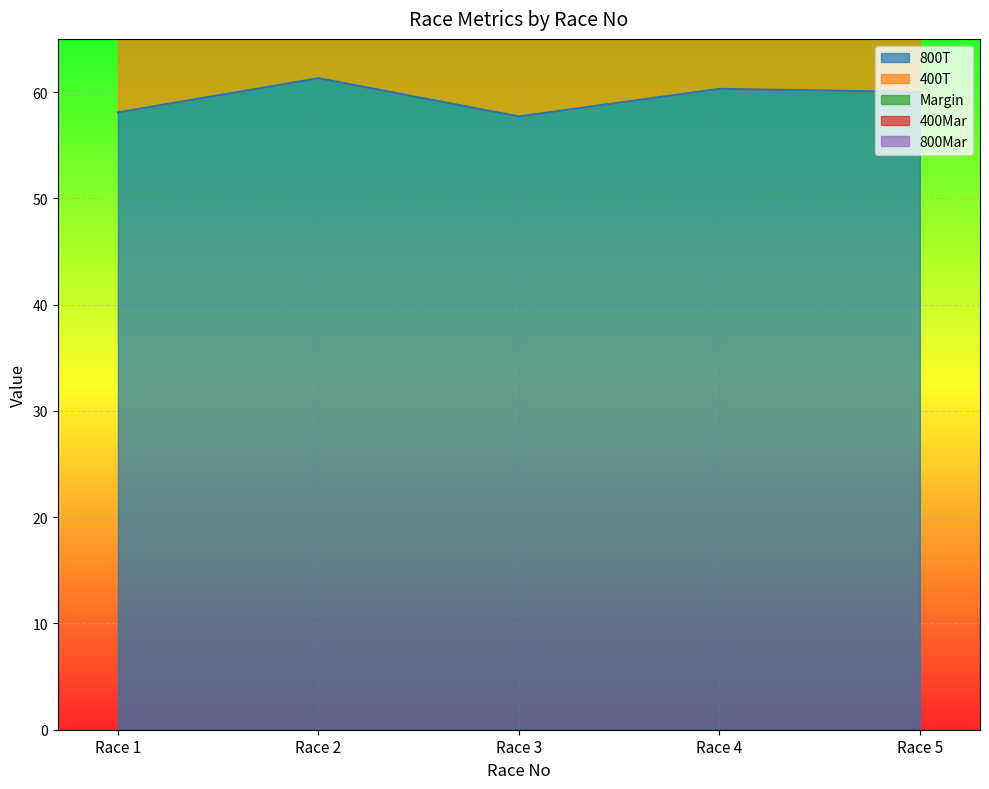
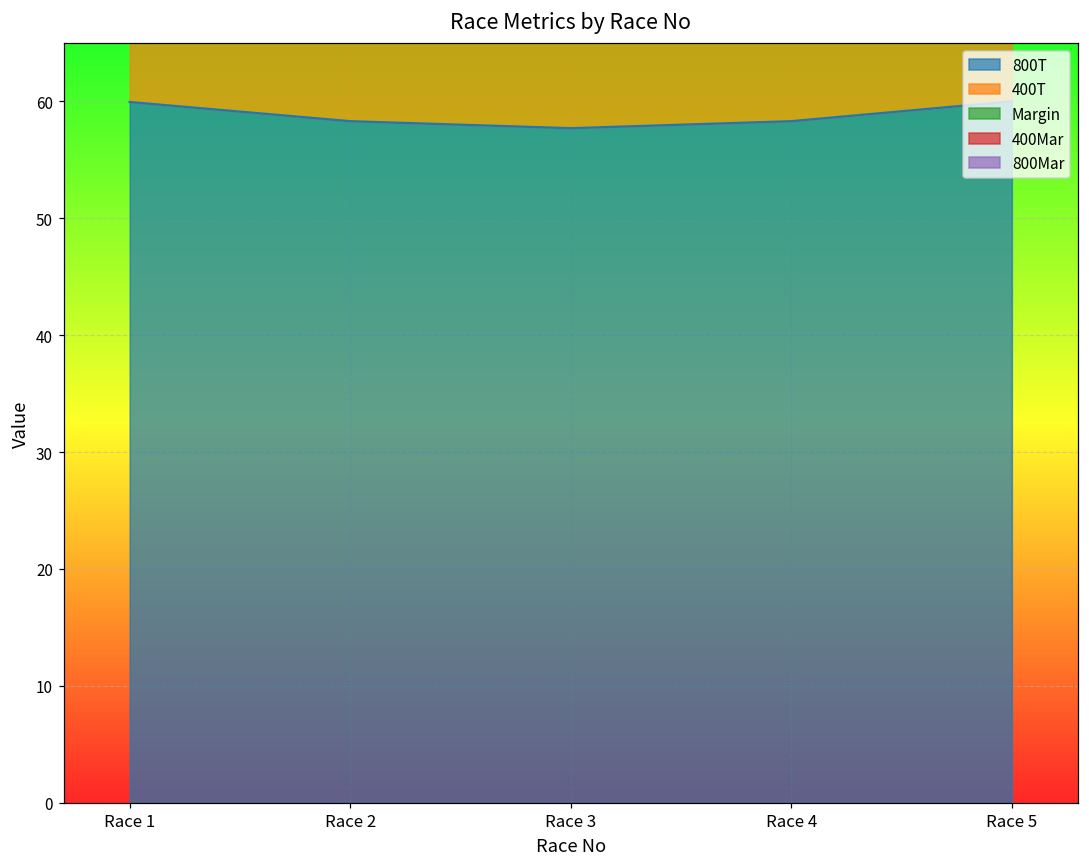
  {
    "800T": {
-     "Race 1": 58.1,
-     "Race 2": 61.3,
+     "Race 1": 59.9,
+     "Race 2": 58.3,
      "Race 3": 57.7,
-     "Race 4": 60.3
+     "Race 4": 58.3
    }
  }
